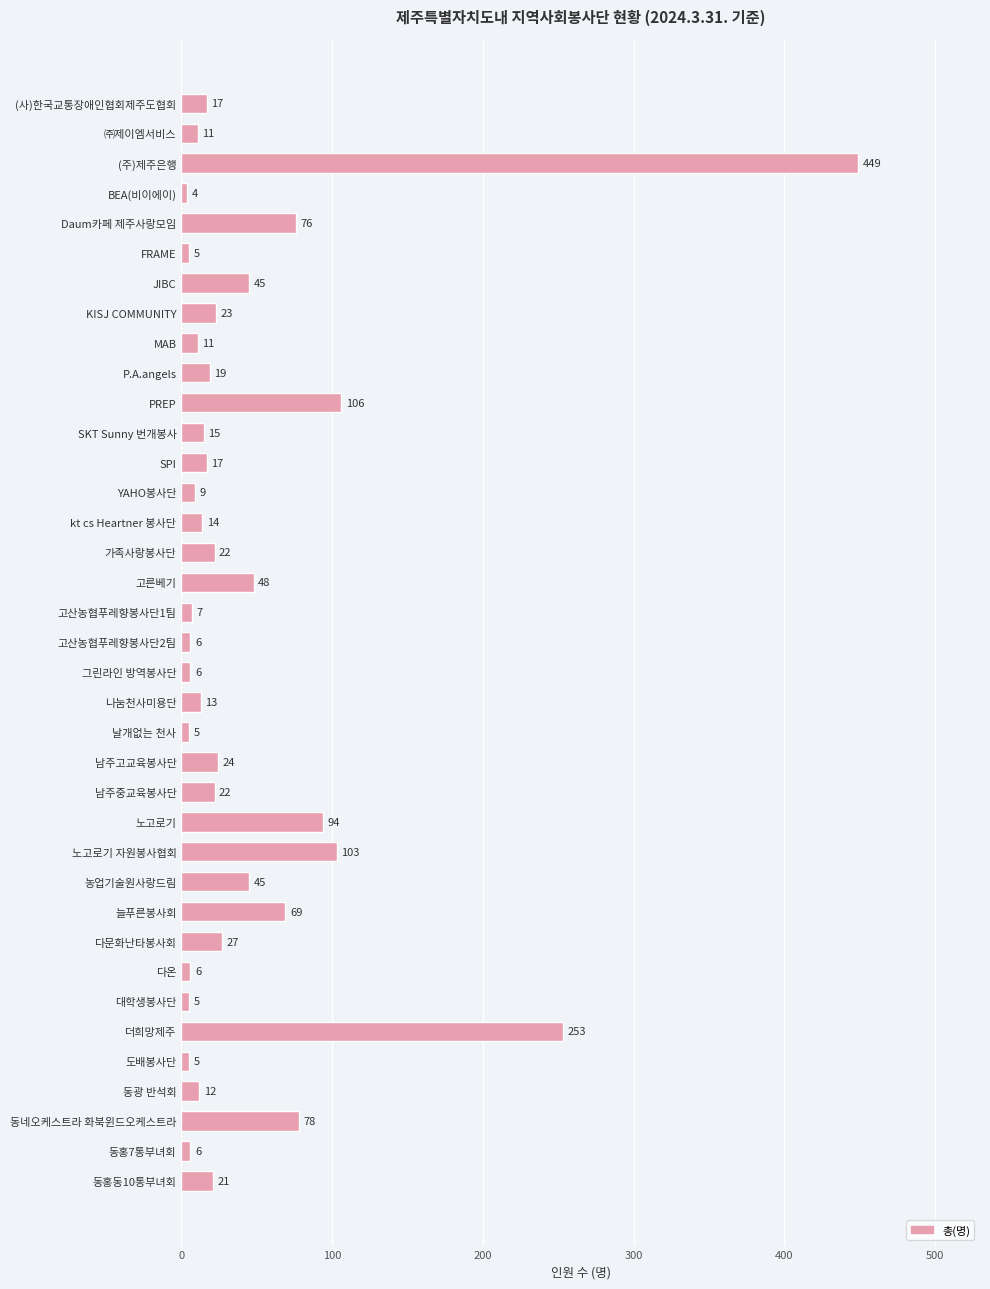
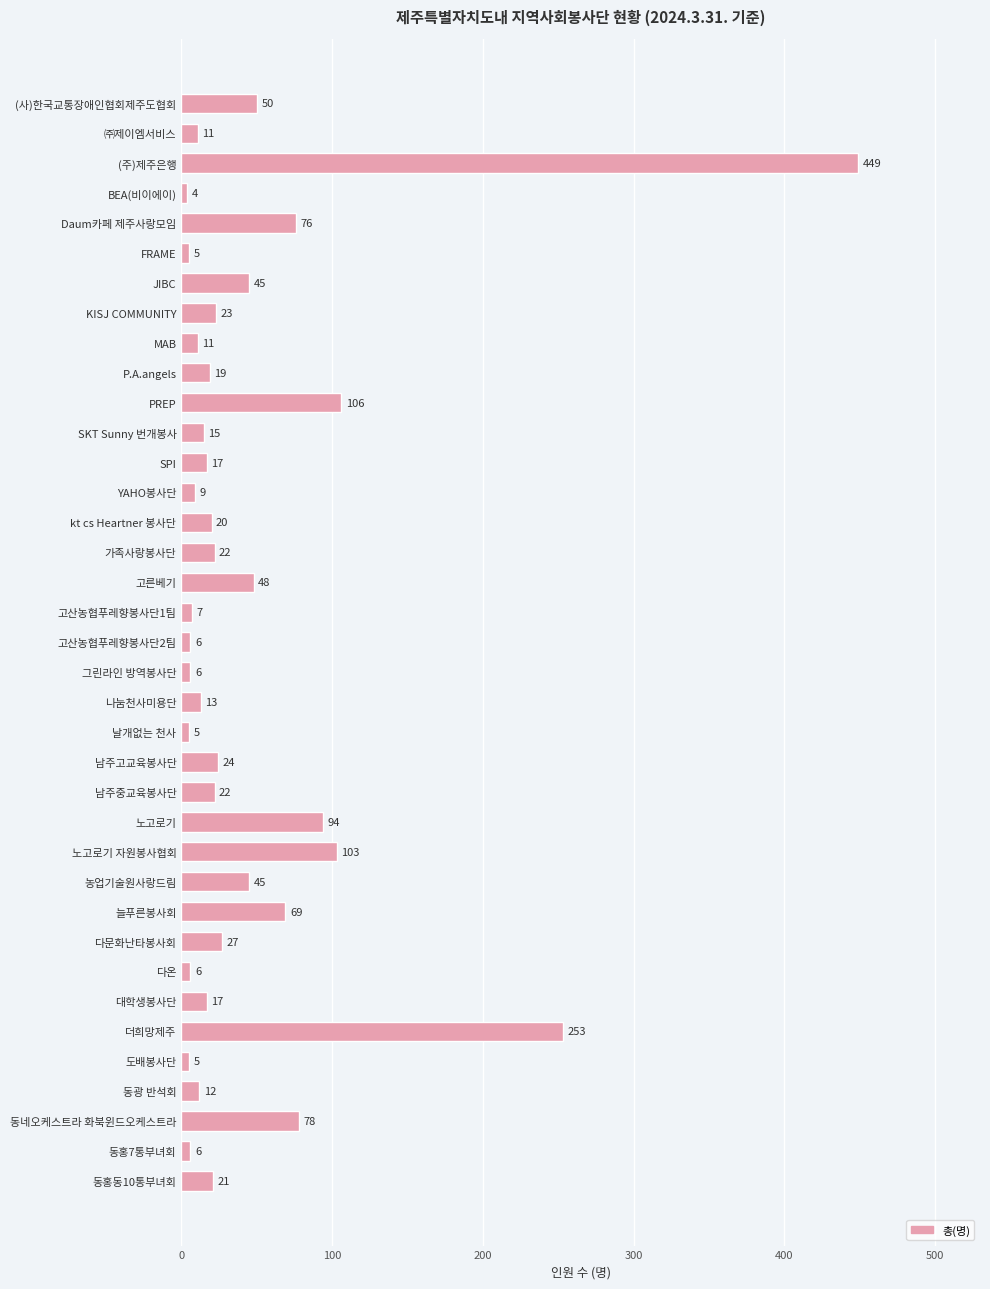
  {
-   "(사)한국교통장애인협회제주도협회": 17,
+   "(사)한국교통장애인협회제주도협회": 50,
    "㈜제이엠서비스": 11,
    "(주)제주은행": 449,
    "BEA(비이에이)": 4,
    "Daum카페 제주사랑모임": 76,
    "FRAME": 5,
    "JIBC": 45,
    "KISJ COMMUNITY": 23,
    "MAB": 11,
    "P.A.angels": 19,
    "PREP": 106,
    "SKT Sunny 번개봉사": 15,
    "SPI": 17,
    "YAHO봉사단": 9,
-   "kt cs Heartner 봉사단": 14,
+   "kt cs Heartner 봉사단": 20,
    "가족사랑봉사단": 22,
    "고른베기": 48,
    "고산농협푸레향봉사단1팀": 7,
    "고산농협푸레향봉사단2팀": 6,
    "그린라인 방역봉사단": 6,
    "나눔천사미용단": 13,
    "날개없는 천사": 5,
    "남주고교육봉사단": 24,
    "남주중교육봉사단": 22,
    "노고로기": 94,
    "노고로기 자원봉사협회": 103,
    "농업기술원사랑드림": 45,
    "늘푸른봉사회": 69,
    "다문화난타봉사회": 27,
    "다온": 6,
-   "대학생봉사단": 5,
+   "대학생봉사단": 17,
    "더희망제주": 253,
    "도배봉사단": 5,
    "동광 반석회": 12,
    "동네오케스트라 화북윈드오케스트라": 78,
    "동홍7통부녀회": 6,
    "동홍동10통부녀회": 21
  }
